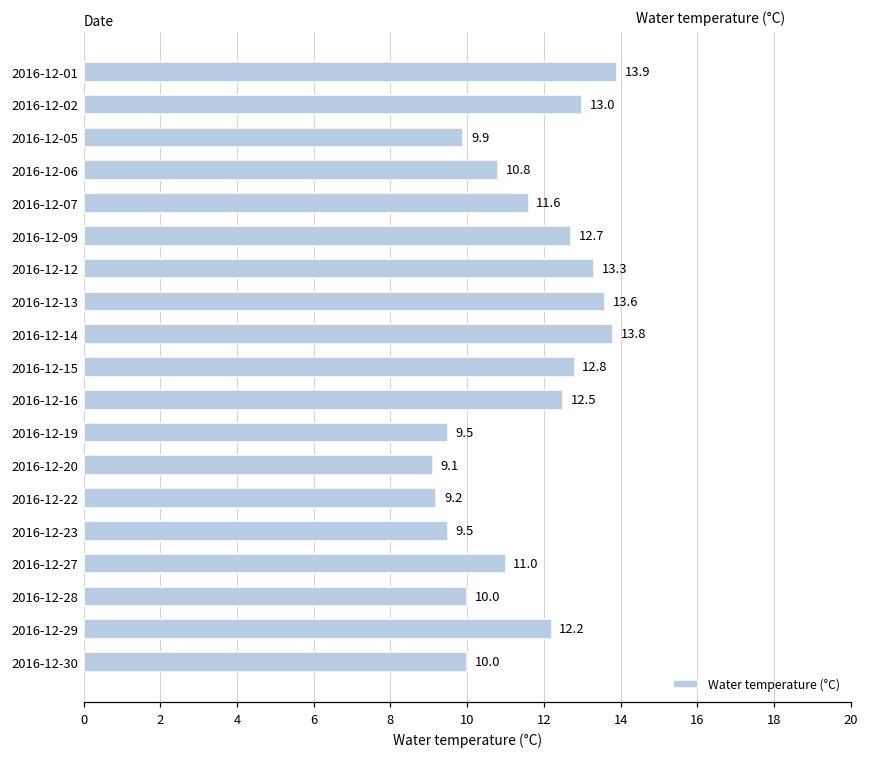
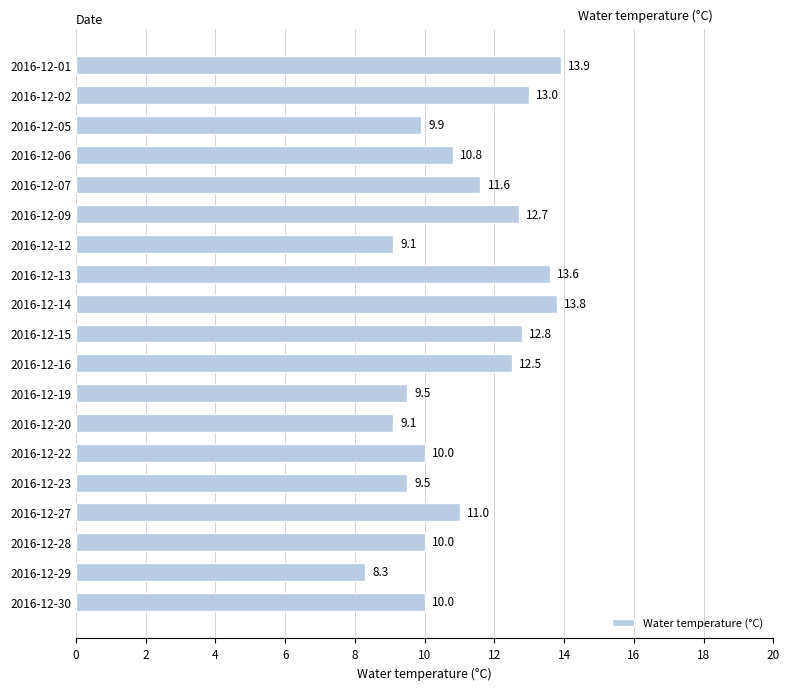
  {
    "2016-12-01": 13.9,
    "2016-12-02": 13.0,
    "2016-12-05": 9.9,
    "2016-12-06": 10.8,
    "2016-12-07": 11.6,
    "2016-12-09": 12.7,
-   "2016-12-12": 13.3,
+   "2016-12-12": 9.1,
    "2016-12-13": 13.6,
    "2016-12-14": 13.8,
    "2016-12-15": 12.8,
    "2016-12-16": 12.5,
    "2016-12-19": 9.5,
    "2016-12-20": 9.1,
-   "2016-12-22": 9.2,
+   "2016-12-22": 10.0,
    "2016-12-23": 9.5,
    "2016-12-27": 11.0,
    "2016-12-28": 10.0,
-   "2016-12-29": 12.2,
+   "2016-12-29": 8.3,
    "2016-12-30": 10.0
  }
